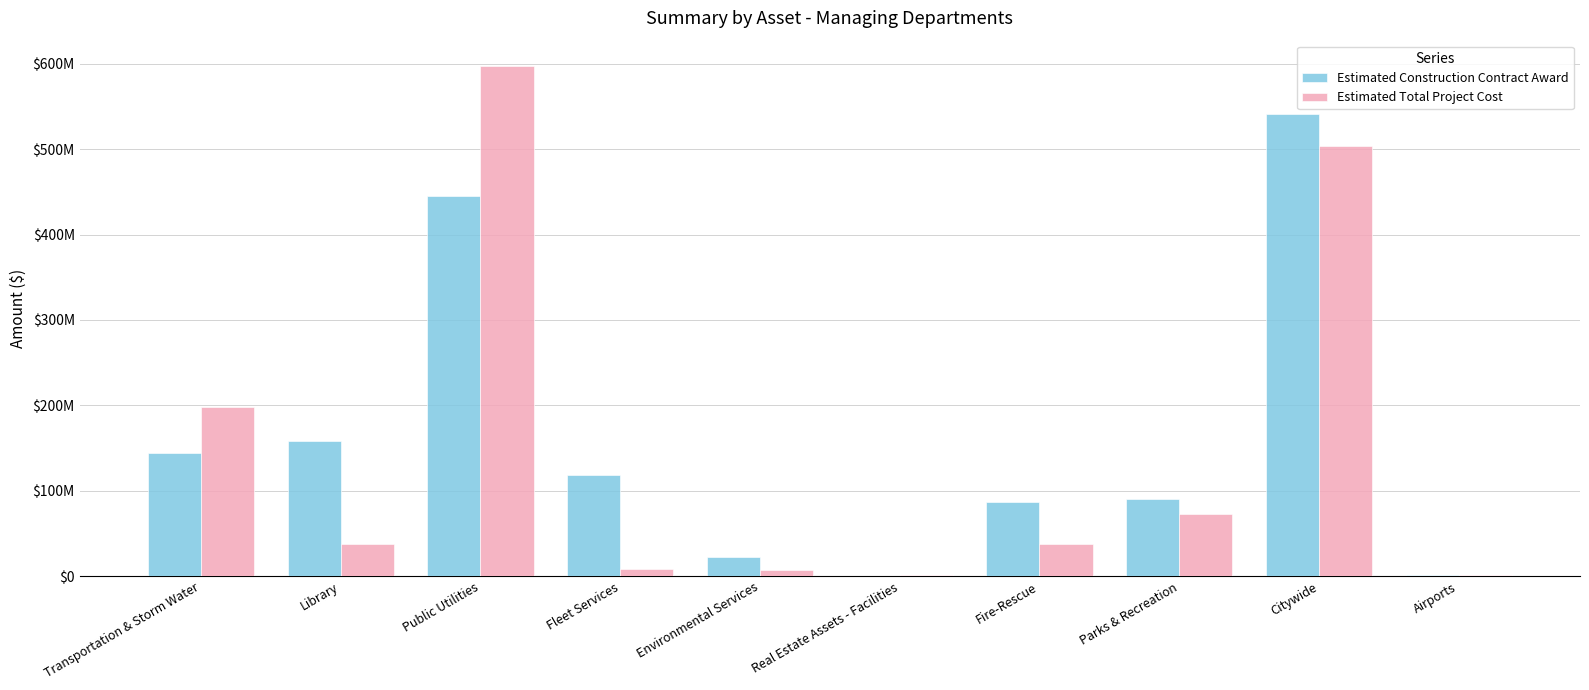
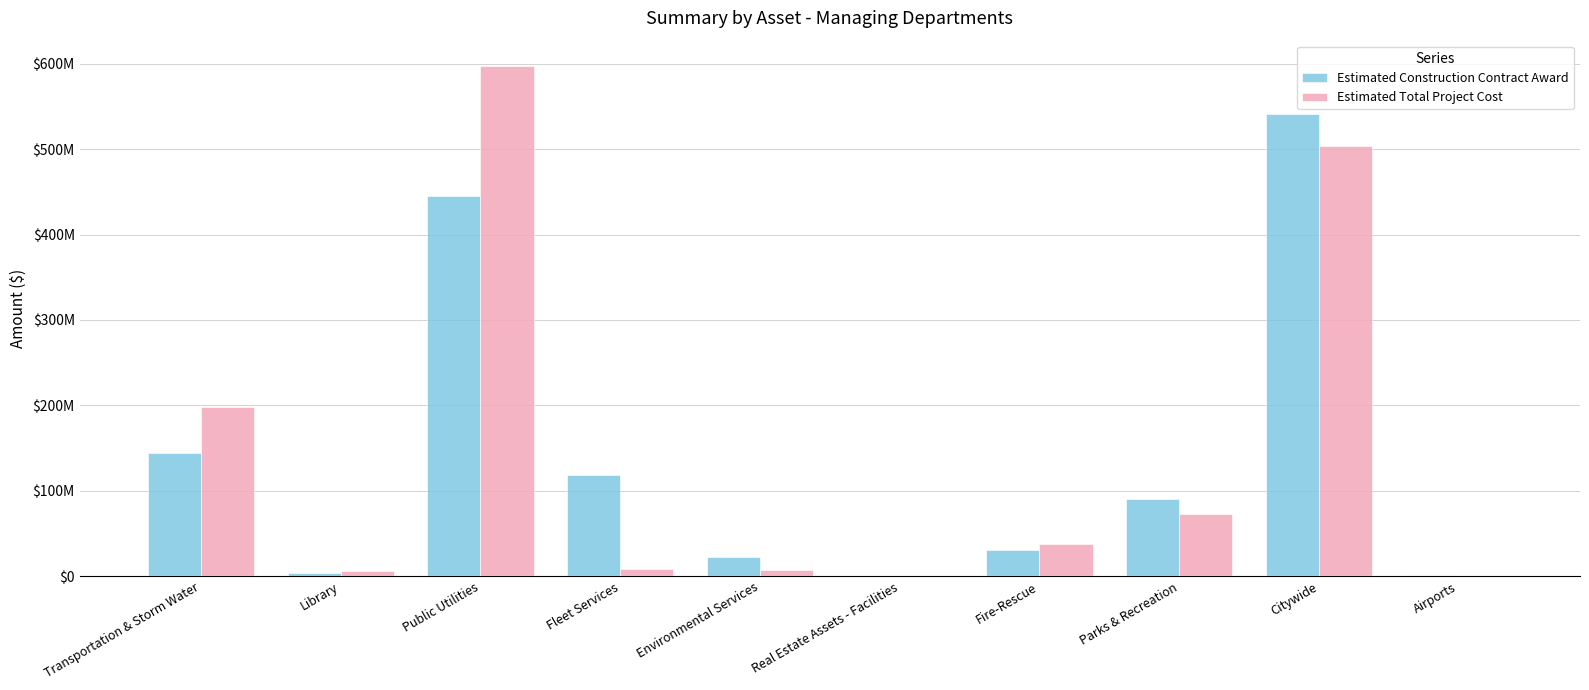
  {
    "Estimated Construction Contract Award": {
      "Transportation & Storm Water": "$140000000",
-     "Library": "$160000000",
+     "Library": "$0",
      "Public Utilities": "$440000000",
      "Fleet Services": "$120000000",
      "Environmental Services": "$20000000",
-     "Fire-Rescue": "$90000000",
+     "Fire-Rescue": "$30000000",
      "Parks & Recreation": "$90000000",
      "Citywide": "$540000000"
    },
    "Estimated Total Project Cost": {
      "Transportation & Storm Water": "$200000000",
-     "Library": "$40000000",
+     "Library": "$10000000",
      "Public Utilities": "$600000000",
      "Fleet Services": "$10000000",
      "Environmental Services": "$10000000",
      "Fire-Rescue": "$40000000",
      "Parks & Recreation": "$70000000",
      "Citywide": "$500000000"
    }
  }
